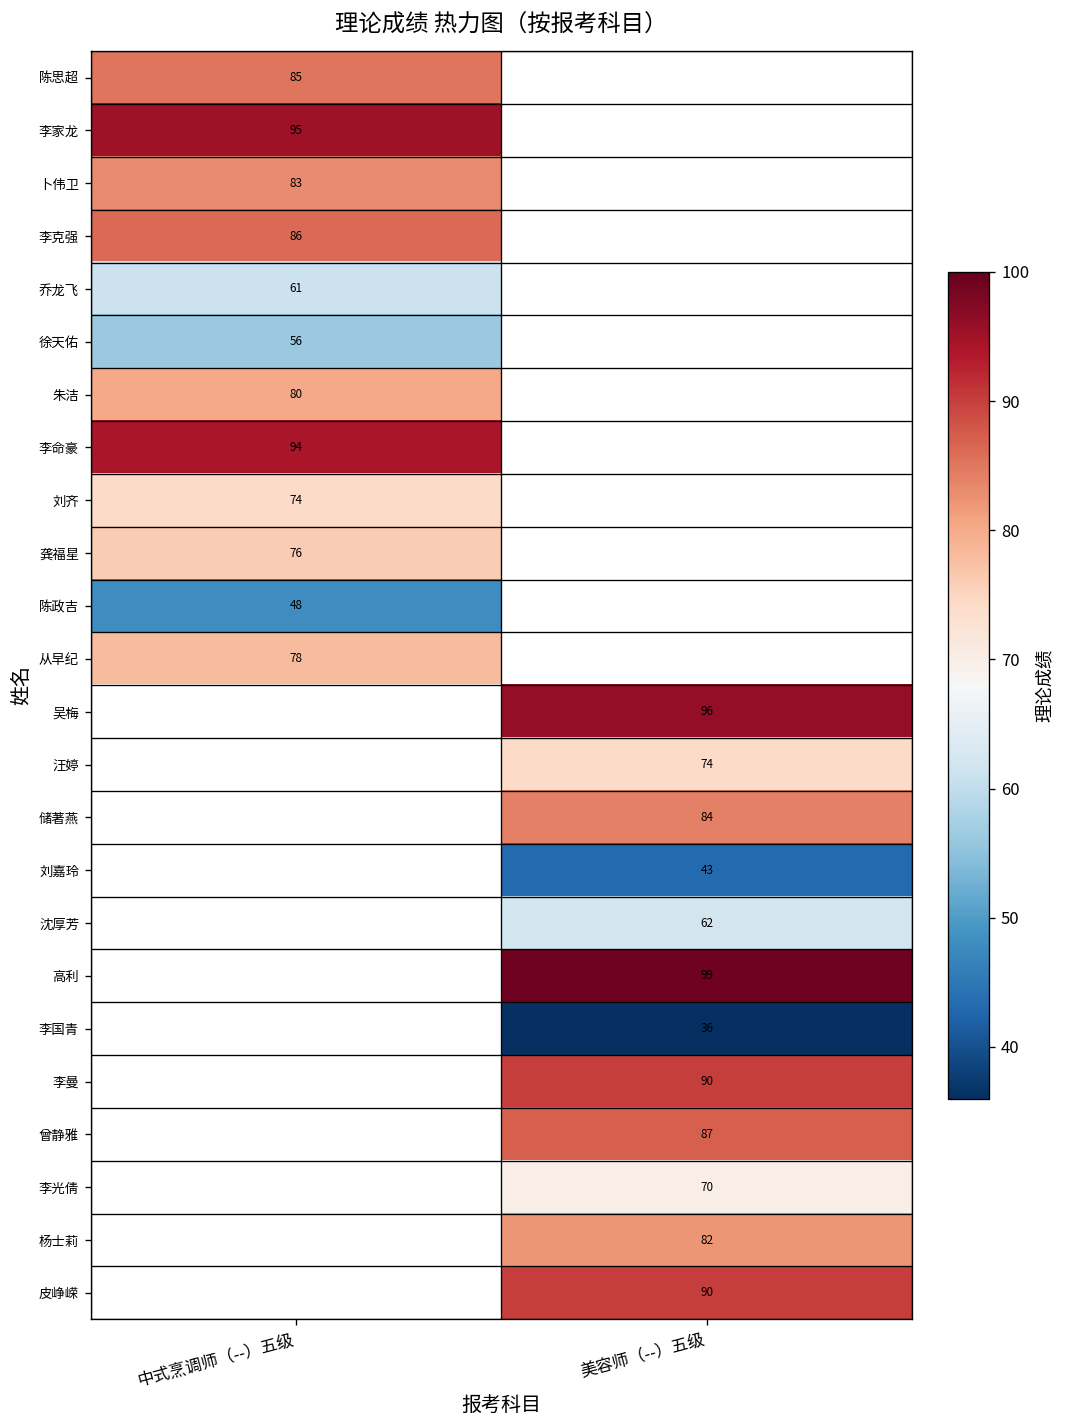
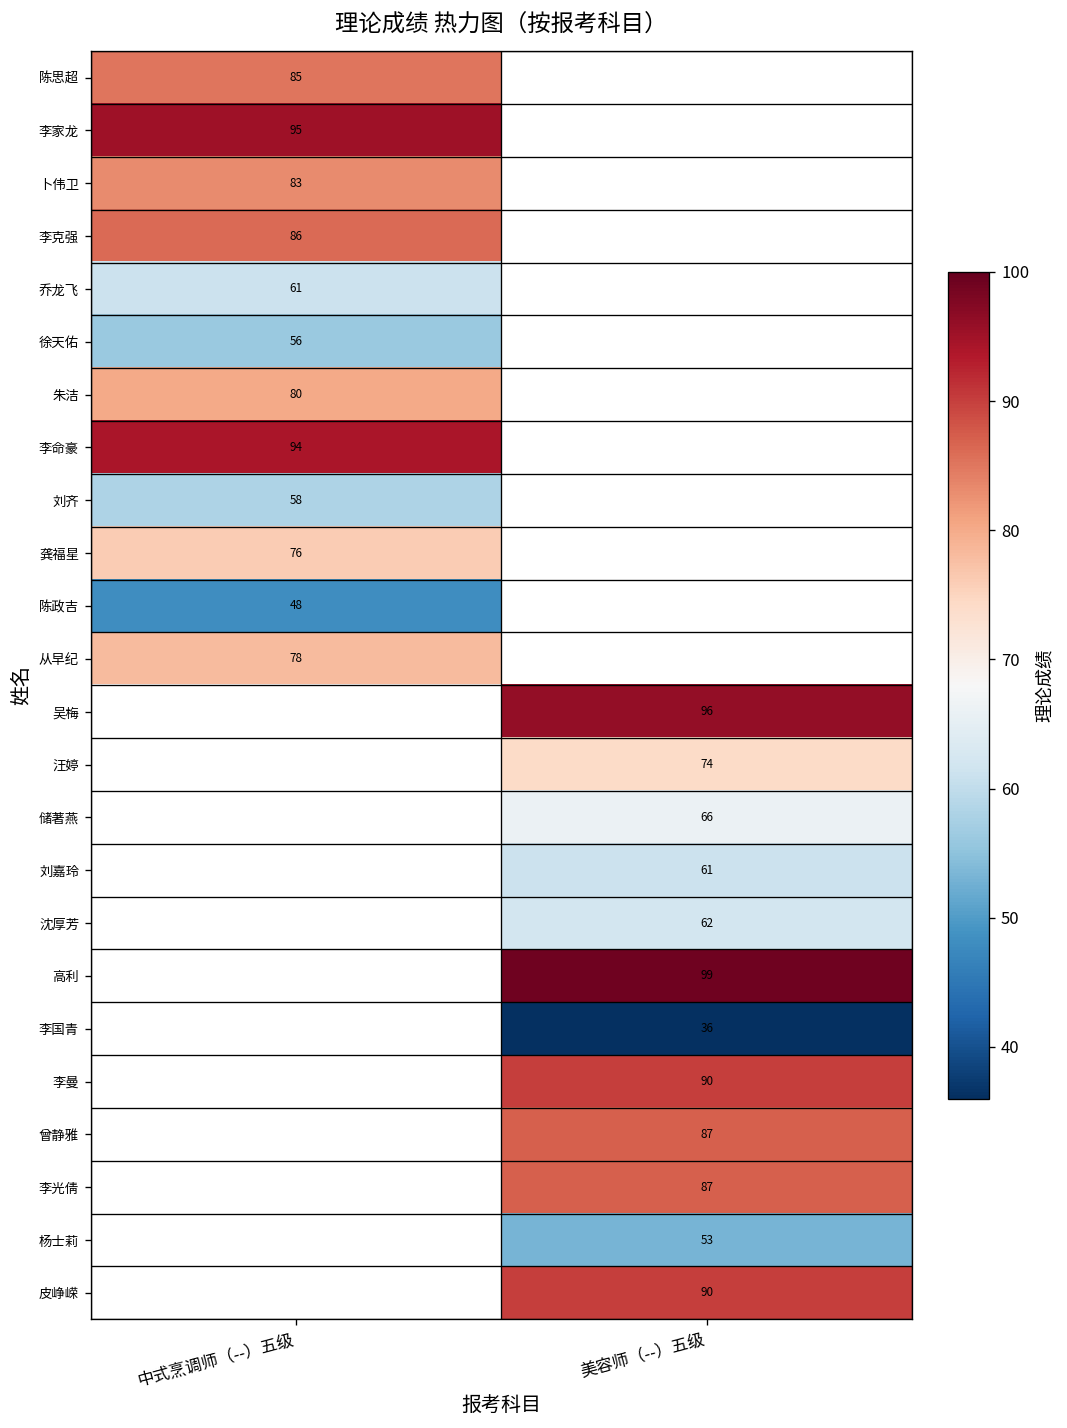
  {
    "陈思超": {
      "中式烹调师（--）五级": 85
    },
    "李家龙": {
      "中式烹调师（--）五级": 95
    },
    "卜伟卫": {
      "中式烹调师（--）五级": 83
    },
    "李克强": {
      "中式烹调师（--）五级": 86
    },
    "乔龙飞": {
      "中式烹调师（--）五级": 61
    },
    "徐天佑": {
      "中式烹调师（--）五级": 56
    },
    "朱洁": {
      "中式烹调师（--）五级": 80
    },
    "李命豪": {
      "中式烹调师（--）五级": 94
    },
    "刘齐": {
-     "中式烹调师（--）五级": 74
+     "中式烹调师（--）五级": 58
    },
    "龚福星": {
      "中式烹调师（--）五级": 76
    },
    "陈政吉": {
      "中式烹调师（--）五级": 48
    },
    "从早纪": {
      "中式烹调师（--）五级": 78
    },
    "吴梅": {
      "美容师（--）五级": 96
    },
    "汪婷": {
      "美容师（--）五级": 74
    },
    "储著燕": {
-     "美容师（--）五级": 84
+     "美容师（--）五级": 66
    },
    "刘嘉玲": {
-     "美容师（--）五级": 43
+     "美容师（--）五级": 61
    },
    "沈厚芳": {
      "美容师（--）五级": 62
    },
    "高利": {
      "美容师（--）五级": 99
    },
    "李国青": {
      "美容师（--）五级": 36
    },
    "李曼": {
      "美容师（--）五级": 90
    },
    "曾静雅": {
      "美容师（--）五级": 87
    },
    "李光倩": {
-     "美容师（--）五级": 70
+     "美容师（--）五级": 87
    },
    "杨士莉": {
-     "美容师（--）五级": 82
+     "美容师（--）五级": 53
    },
    "皮峥嵘": {
      "美容师（--）五级": 90
    }
  }
